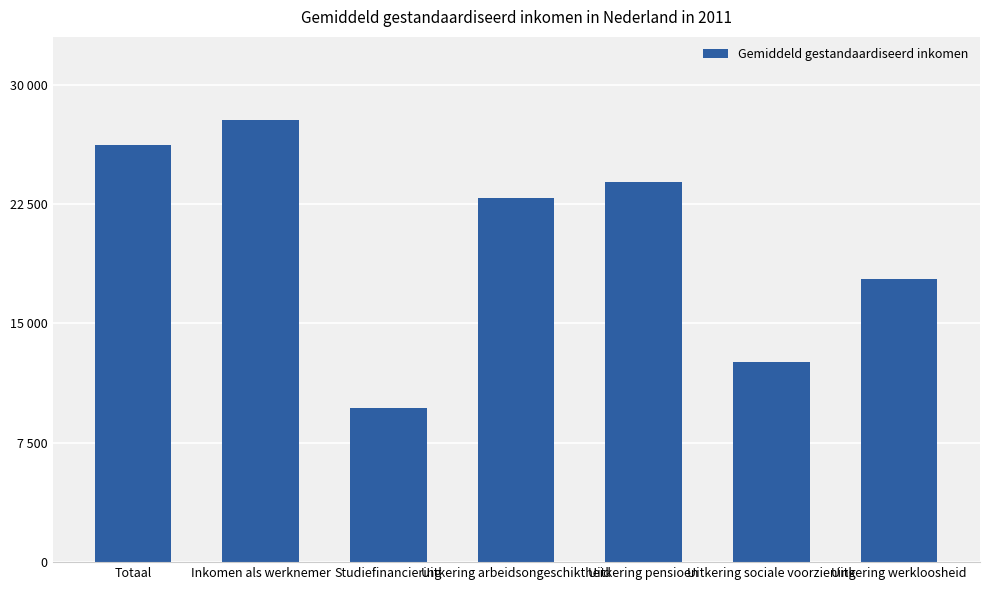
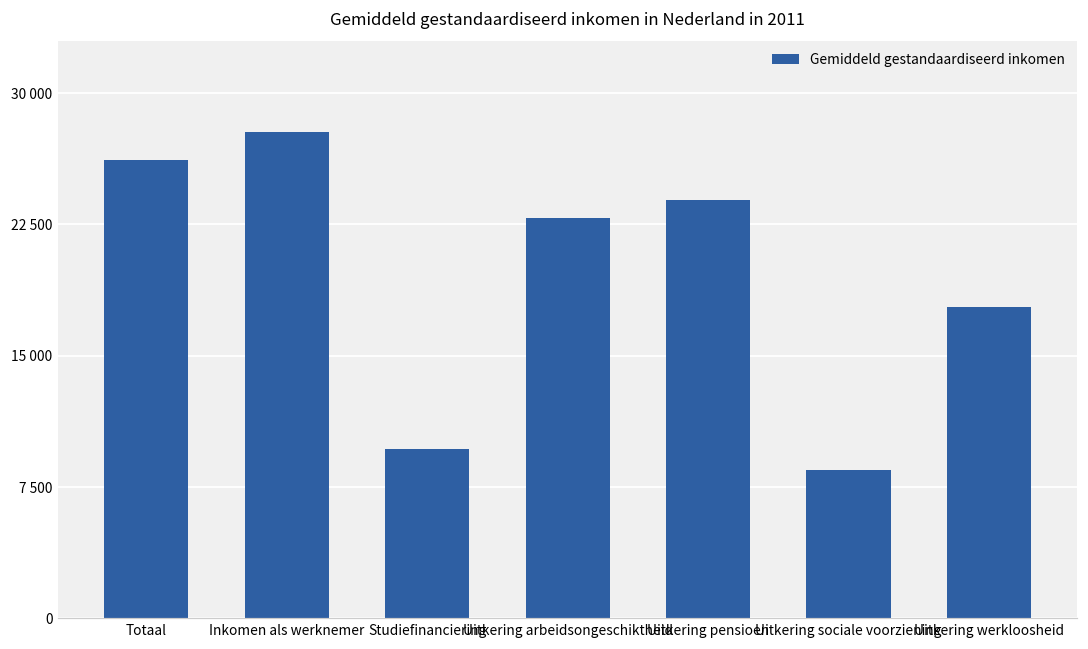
  {
    "Totaal": 26200,
    "Inkomen als werknemer": 27800,
    "Uitkering arbeidsongeschiktheid": 22900,
-   "Uitkering sociale voorziening": 12600
+   "Uitkering sociale voorziening": 8500
  }
